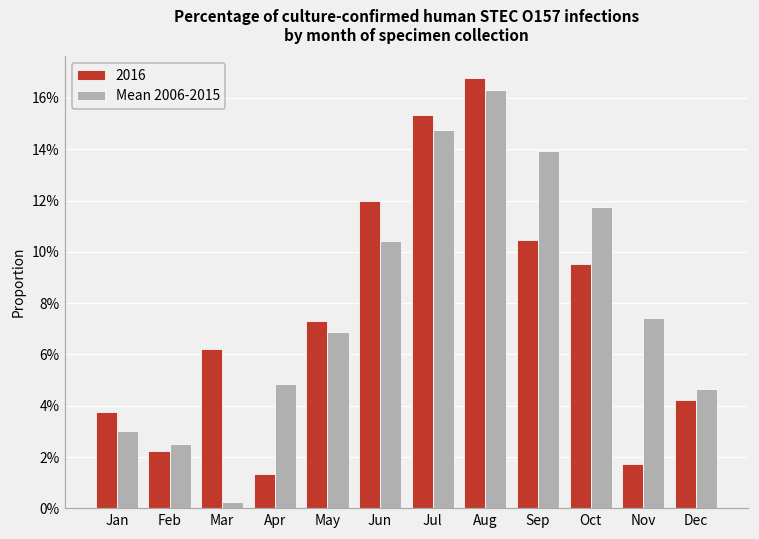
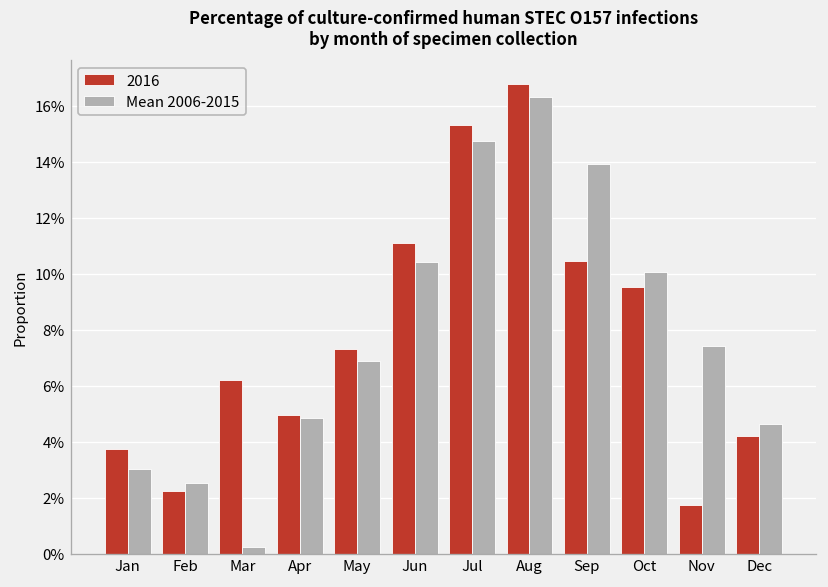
  {
    "2016": {
      "Jan": "3.7%",
      "Feb": "2.2%",
      "Mar": "6.2%",
-     "Apr": "1.3%",
+     "Apr": "5.0%",
      "May": "7.3%",
-     "Jun": "12.0%",
+     "Jun": "11.1%",
      "Jul": "15.3%",
      "Aug": "16.8%",
      "Sep": "10.5%",
      "Oct": "9.5%",
      "Nov": "1.7%",
      "Dec": "4.2%"
    },
    "Mean 2006-2015": {
      "Jan": "3.0%",
      "Feb": "2.5%",
      "Mar": "0.2%",
      "Apr": "4.9%",
      "May": "6.9%",
      "Jun": "10.4%",
      "Jul": "14.8%",
      "Aug": "16.3%",
      "Sep": "13.9%",
-     "Oct": "11.7%",
+     "Oct": "10.1%",
      "Nov": "7.4%",
      "Dec": "4.6%"
    }
  }
